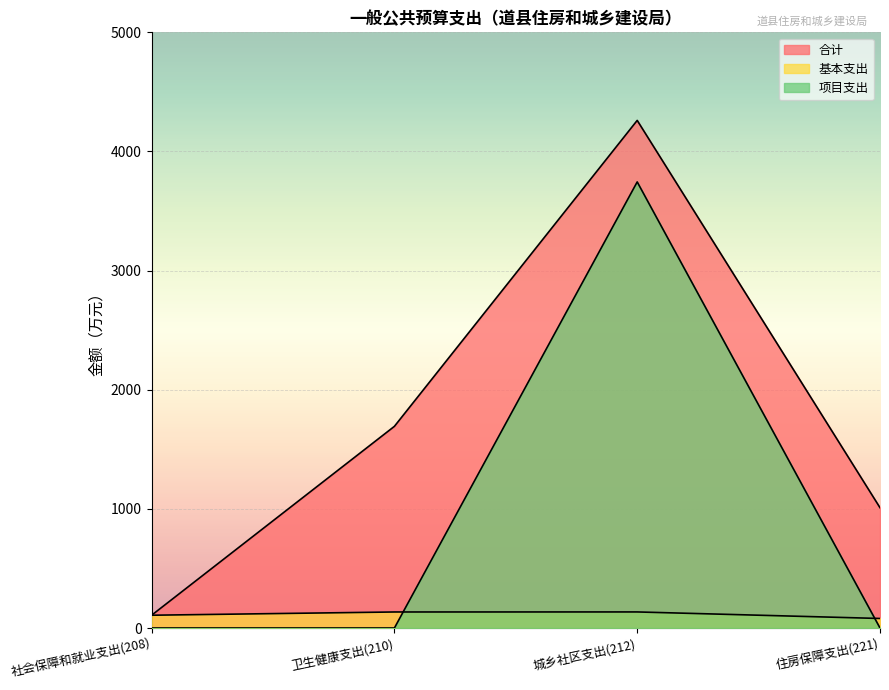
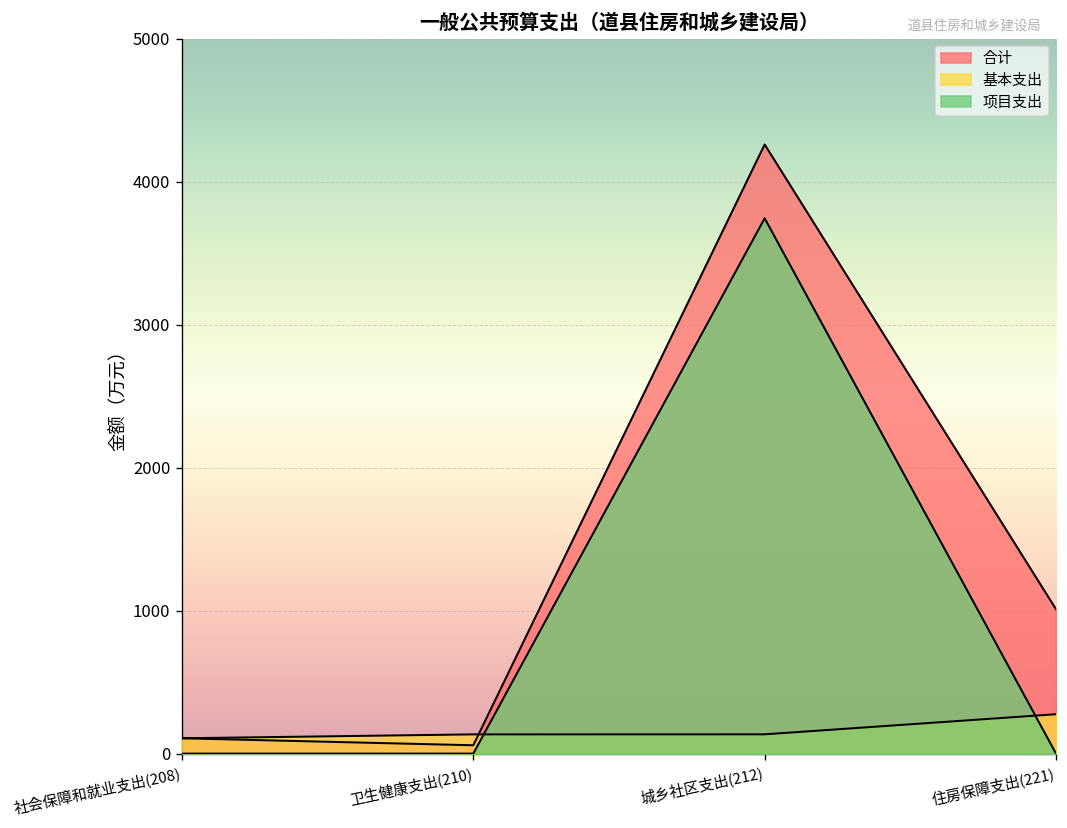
  {
    "合计": {
-     "卫生健康支出(210)": 1690,
+     "卫生健康支出(210)": 60,
      "城乡社区支出(212)": 4260,
      "住房保障支出(221)": 1010
    },
    "基本支出": {
      "卫生健康支出(210)": 130,
      "城乡社区支出(212)": 130,
-     "住房保障支出(221)": 80
+     "住房保障支出(221)": 280
    },
    "项目支出": {
      "社会保障和就业支出(208)": 0,
      "卫生健康支出(210)": 0,
      "城乡社区支出(212)": 3740,
      "住房保障支出(221)": 0
    }
  }
